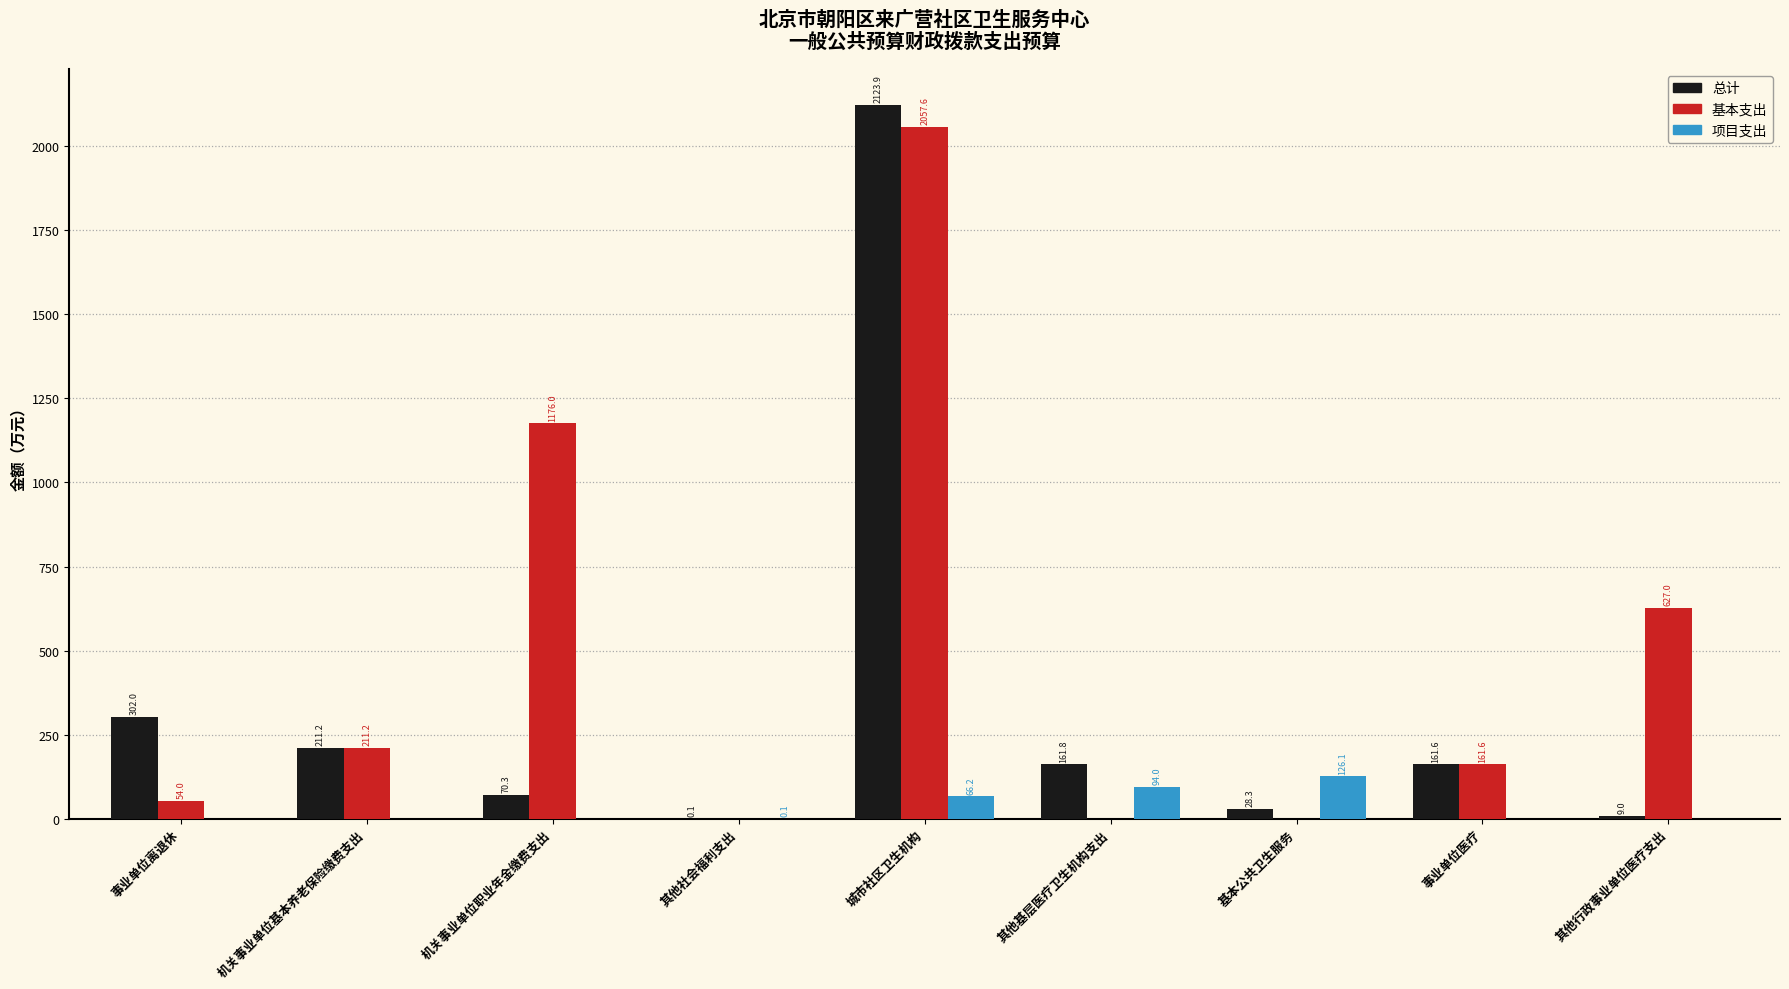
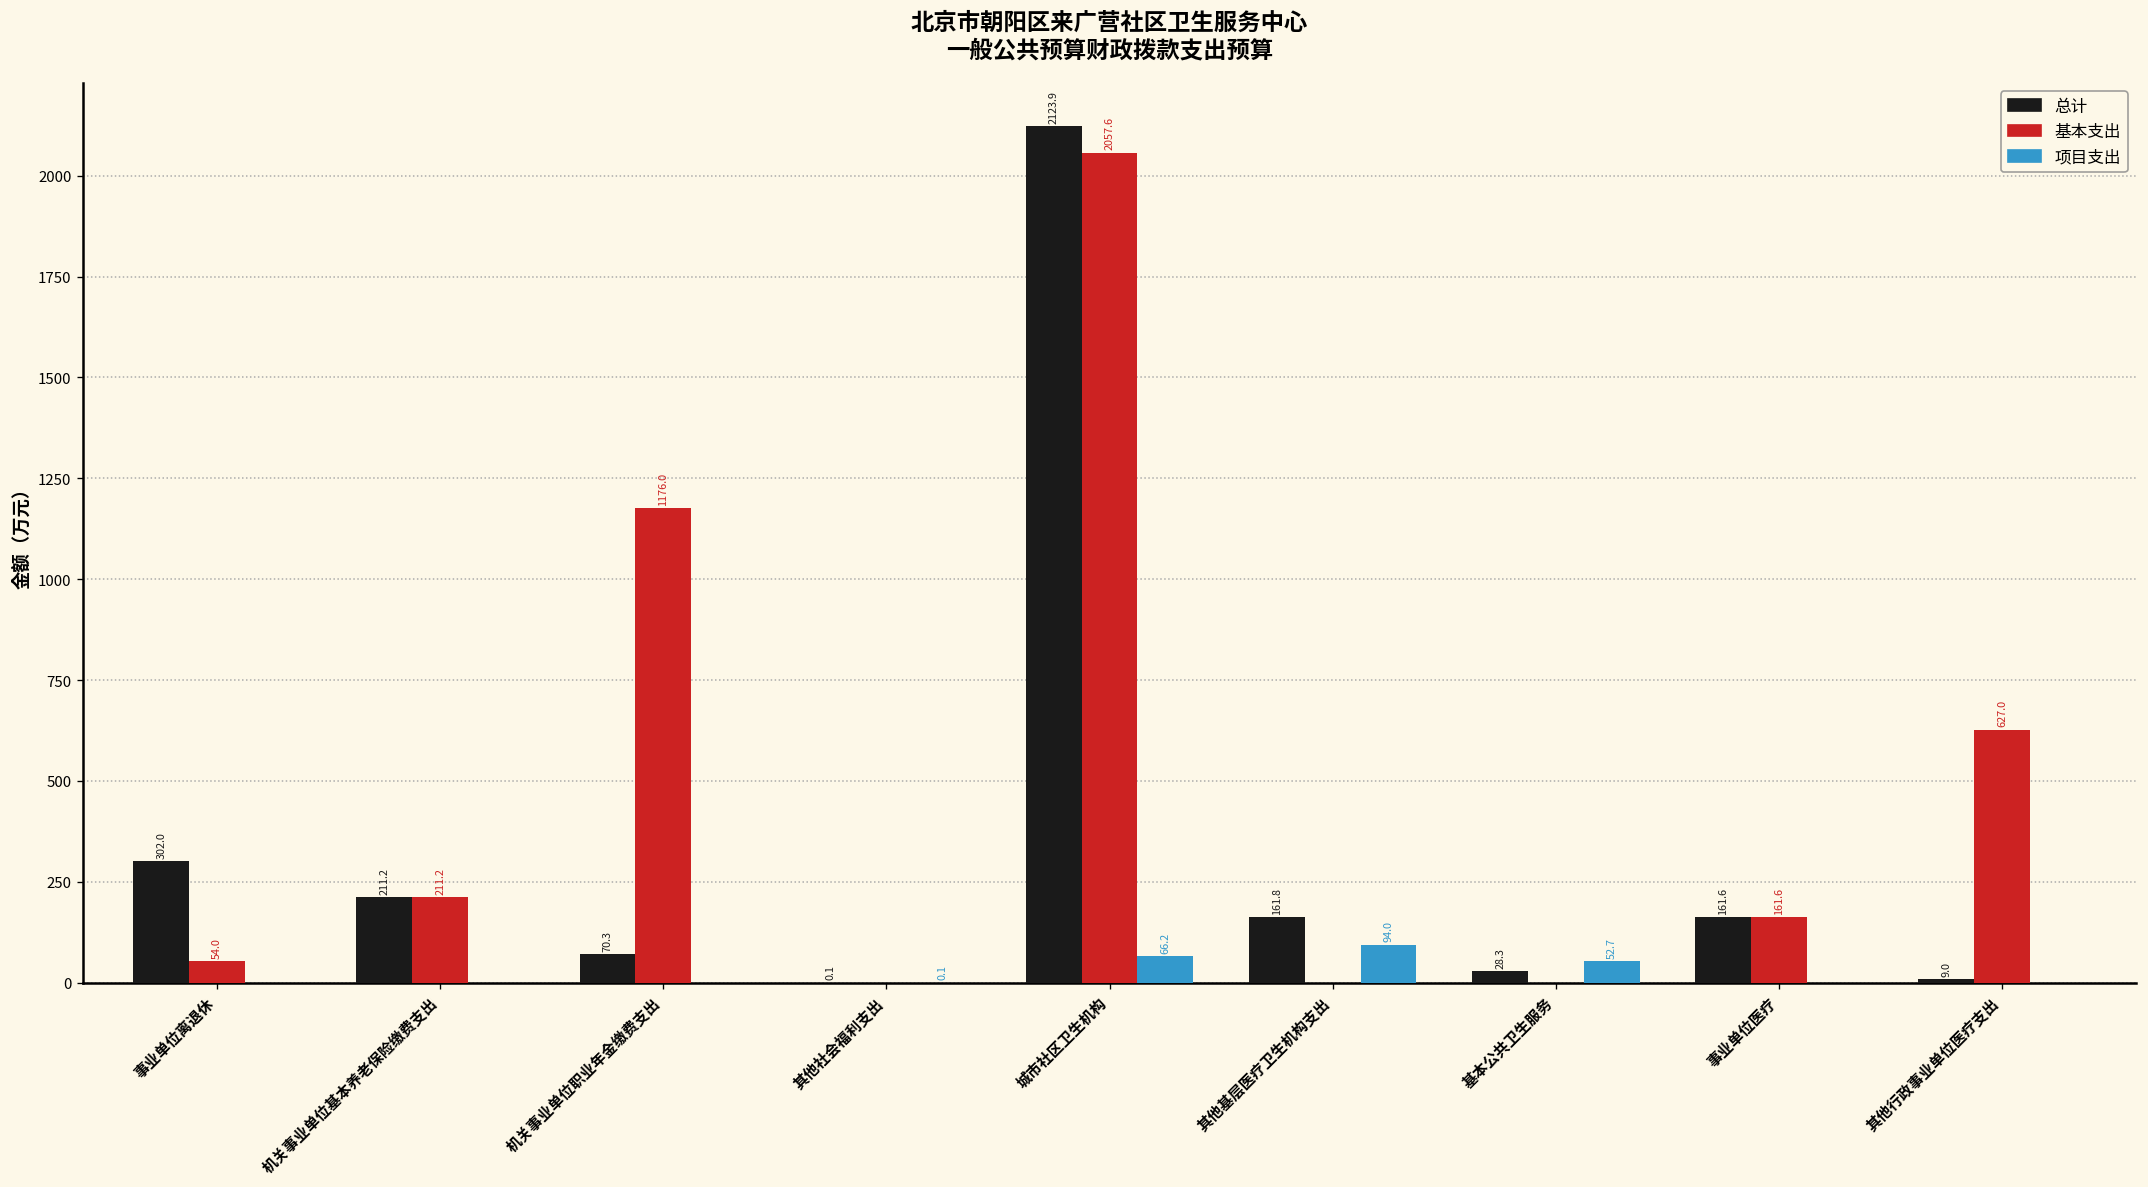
  {
    "总计": {
      "事业单位离退休": 302.0,
      "机关事业单位基本养老保险缴费支出": 211.2,
      "机关事业单位职业年金缴费支出": 70.3,
      "其他社会福利支出": 0.1,
      "城市社区卫生机构": 2123.9,
      "其他基层医疗卫生机构支出": 161.8,
      "基本公共卫生服务": 28.3,
      "事业单位医疗": 161.6,
      "其他行政事业单位医疗支出": 9.0
    },
    "基本支出": {
      "事业单位离退休": 54.0,
      "机关事业单位基本养老保险缴费支出": 211.2,
      "机关事业单位职业年金缴费支出": 1176.0,
      "城市社区卫生机构": 2057.6,
      "事业单位医疗": 161.6,
      "其他行政事业单位医疗支出": 627.0
    },
    "项目支出": {
      "其他社会福利支出": 0.1,
      "城市社区卫生机构": 66.2,
      "其他基层医疗卫生机构支出": 94.0,
-     "基本公共卫生服务": 126.1
+     "基本公共卫生服务": 52.7
    }
  }
